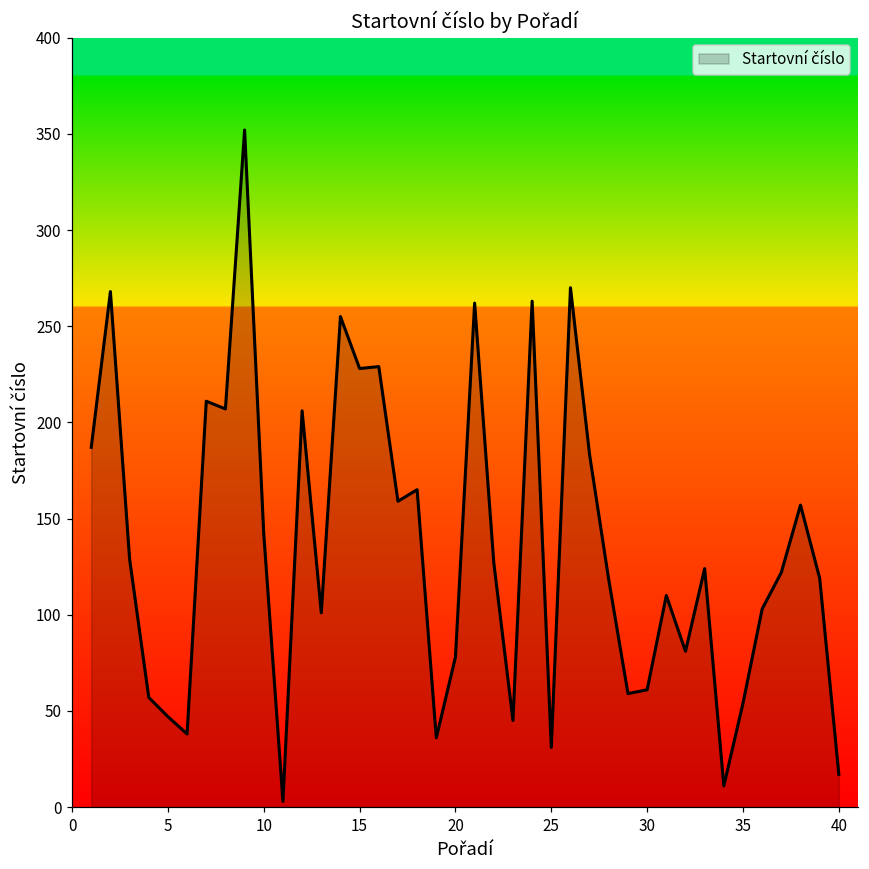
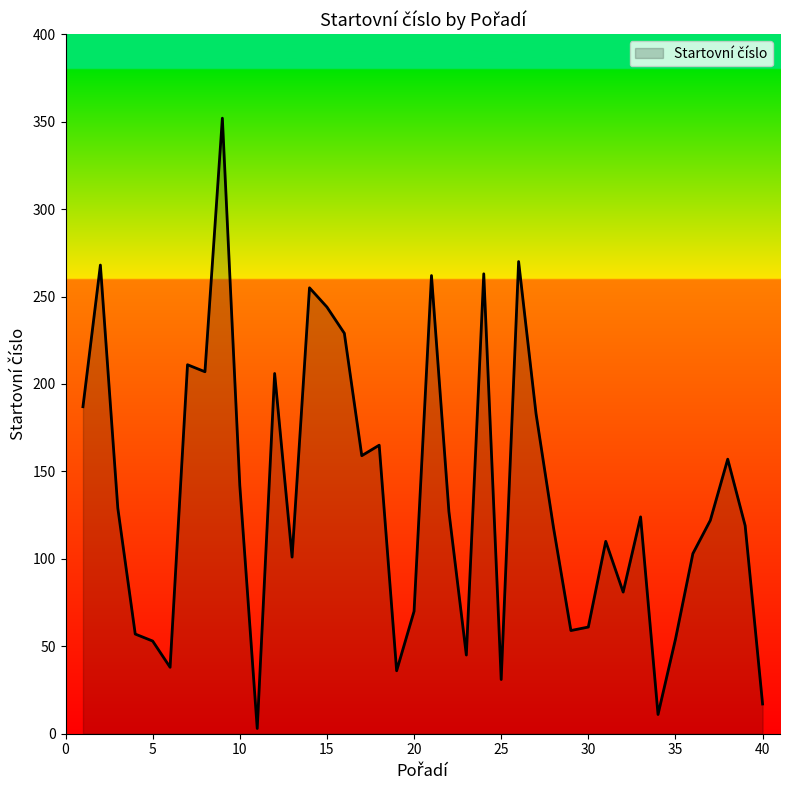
  {
-   "5": 47,
+   "5": 53,
    "10": 142,
-   "15": 228,
-   "20": 78,
+   "15": 244,
+   "20": 70,
    "25": 31,
    "30": 61,
    "35": 54,
    "40": 17
  }
